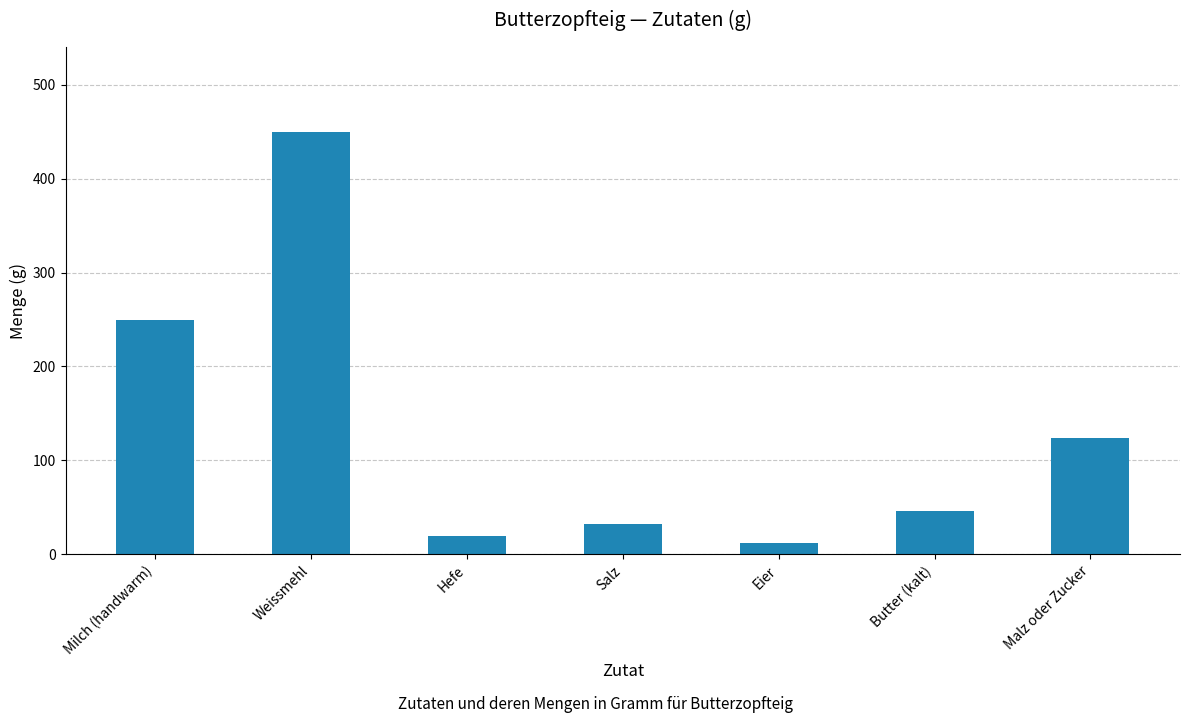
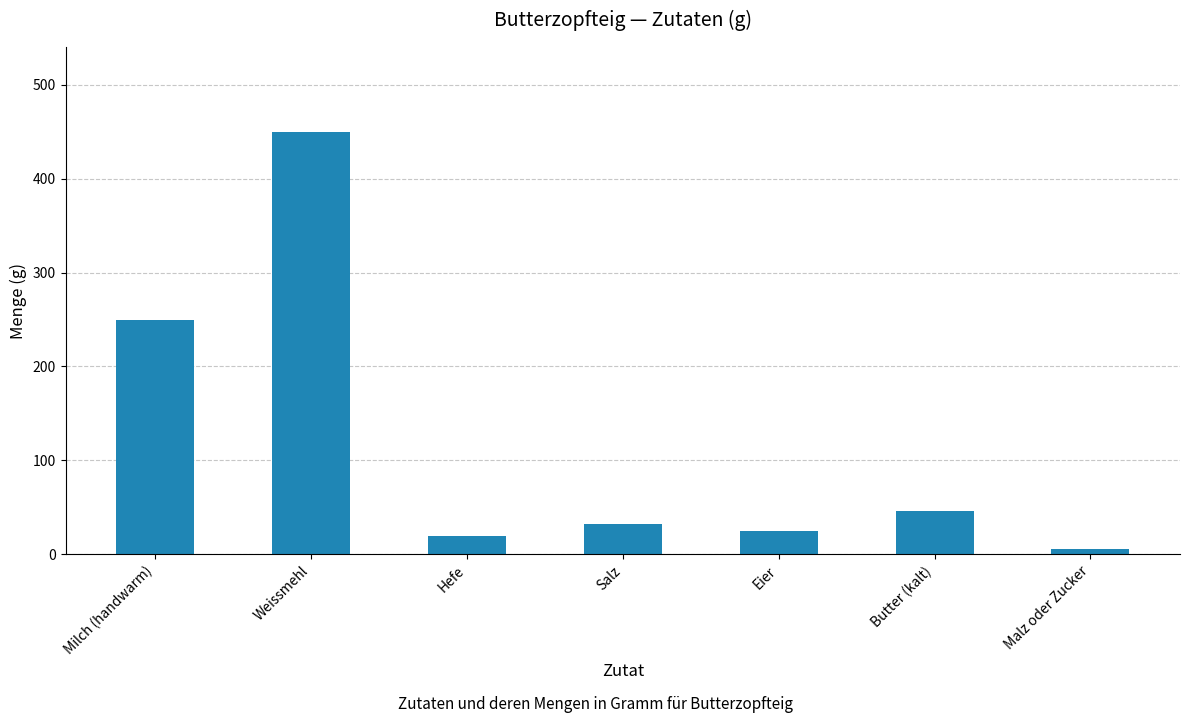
  {
    "Milch (handwarm)": 250,
    "Weissmehl": 450,
    "Hefe": 20,
    "Salz": 30,
-   "Eier": 10,
+   "Eier": 30,
    "Butter (kalt)": 50,
-   "Malz oder Zucker": 120
+   "Malz oder Zucker": 10
  }
